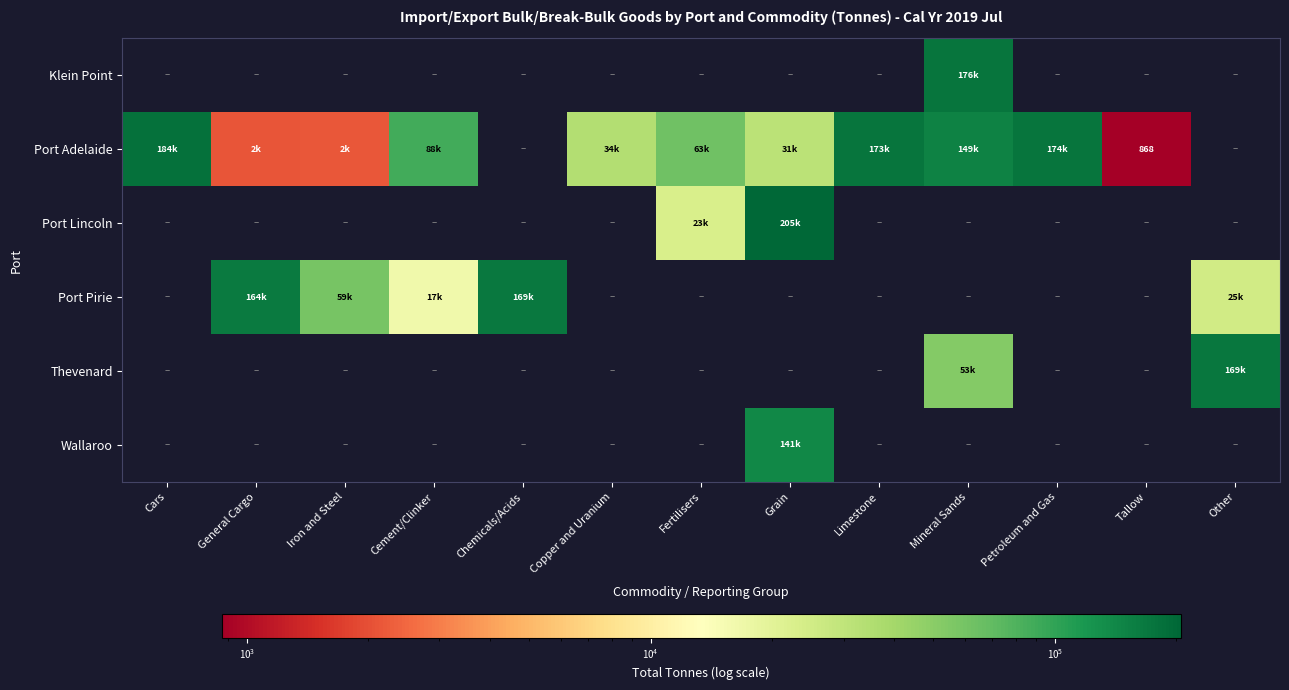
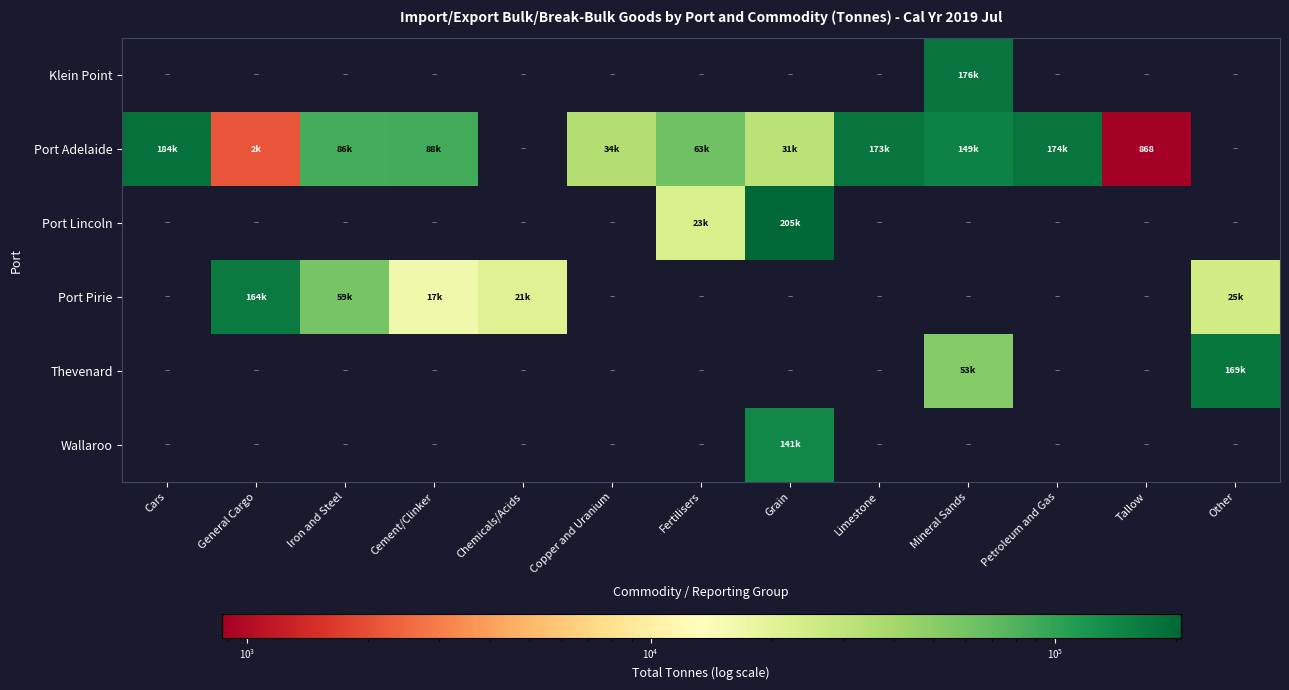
  {
    "Klein Point": {
      "Mineral Sands": "176k"
    },
    "Port Adelaide": {
      "Cars": "184k",
      "General Cargo": "2k",
-     "Iron and Steel": "2k",
+     "Iron and Steel": "86k",
      "Cement/Clinker": "88k",
      "Copper and Uranium": "34k",
      "Fertilisers": "63k",
      "Grain": "31k",
      "Limestone": "173k",
      "Mineral Sands": "149k",
      "Petroleum and Gas": "174k",
      "Tallow": "868"
    },
    "Port Lincoln": {
      "Fertilisers": "23k",
      "Grain": "205k"
    },
    "Port Pirie": {
      "General Cargo": "164k",
      "Iron and Steel": "59k",
      "Cement/Clinker": "17k",
-     "Chemicals/Acids": "169k",
+     "Chemicals/Acids": "21k",
      "Other": "25k"
    },
    "Thevenard": {
      "Mineral Sands": "53k",
      "Other": "169k"
    },
    "Wallaroo": {
      "Grain": "141k"
    }
  }
